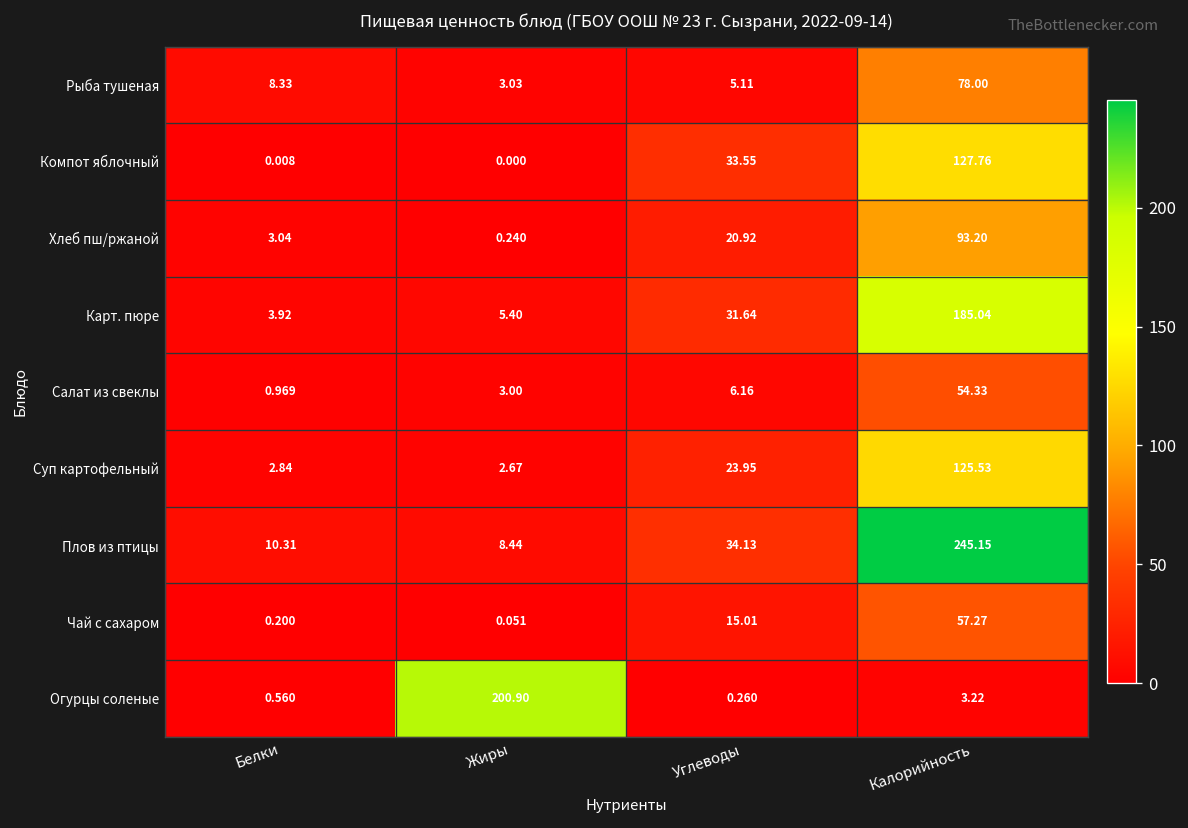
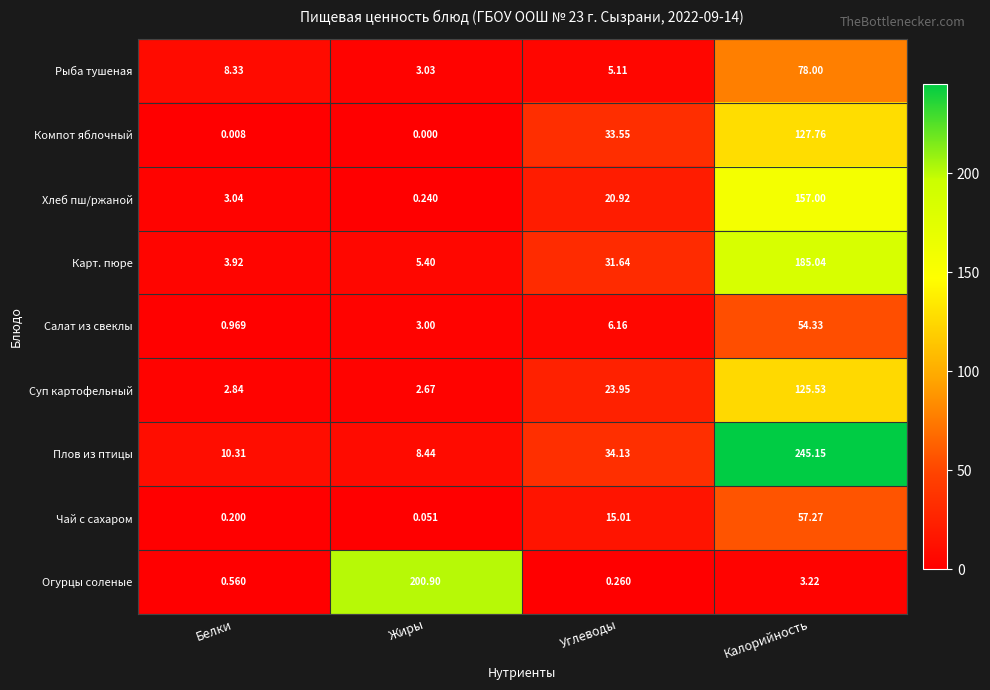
  {
    "Рыба тушеная": {
      "Белки": 8.33,
      "Жиры": 3.03,
      "Углеводы": 5.11,
      "Калорийность": 78.00
    },
    "Компот яблочный": {
      "Белки": 0.008,
      "Жиры": 0.000,
      "Углеводы": 33.55,
      "Калорийность": 127.76
    },
    "Хлеб пш/ржаной": {
      "Белки": 3.04,
      "Жиры": 0.240,
      "Углеводы": 20.92,
-     "Калорийность": 93.20
+     "Калорийность": 157.00
    },
    "Карт. пюре": {
      "Белки": 3.92,
      "Жиры": 5.40,
      "Углеводы": 31.64,
      "Калорийность": 185.04
    },
    "Салат из свеклы": {
      "Белки": 0.969,
      "Жиры": 3.00,
      "Углеводы": 6.16,
      "Калорийность": 54.33
    },
    "Суп картофельный": {
      "Белки": 2.84,
      "Жиры": 2.67,
      "Углеводы": 23.95,
      "Калорийность": 125.53
    },
    "Плов из птицы": {
      "Белки": 10.31,
      "Жиры": 8.44,
      "Углеводы": 34.13,
      "Калорийность": 245.15
    },
    "Чай с сахаром": {
      "Белки": 0.200,
      "Жиры": 0.051,
      "Углеводы": 15.01,
      "Калорийность": 57.27
    },
    "Огурцы соленые": {
      "Белки": 0.560,
      "Жиры": 200.90,
      "Углеводы": 0.260,
      "Калорийность": 3.22
    }
  }
